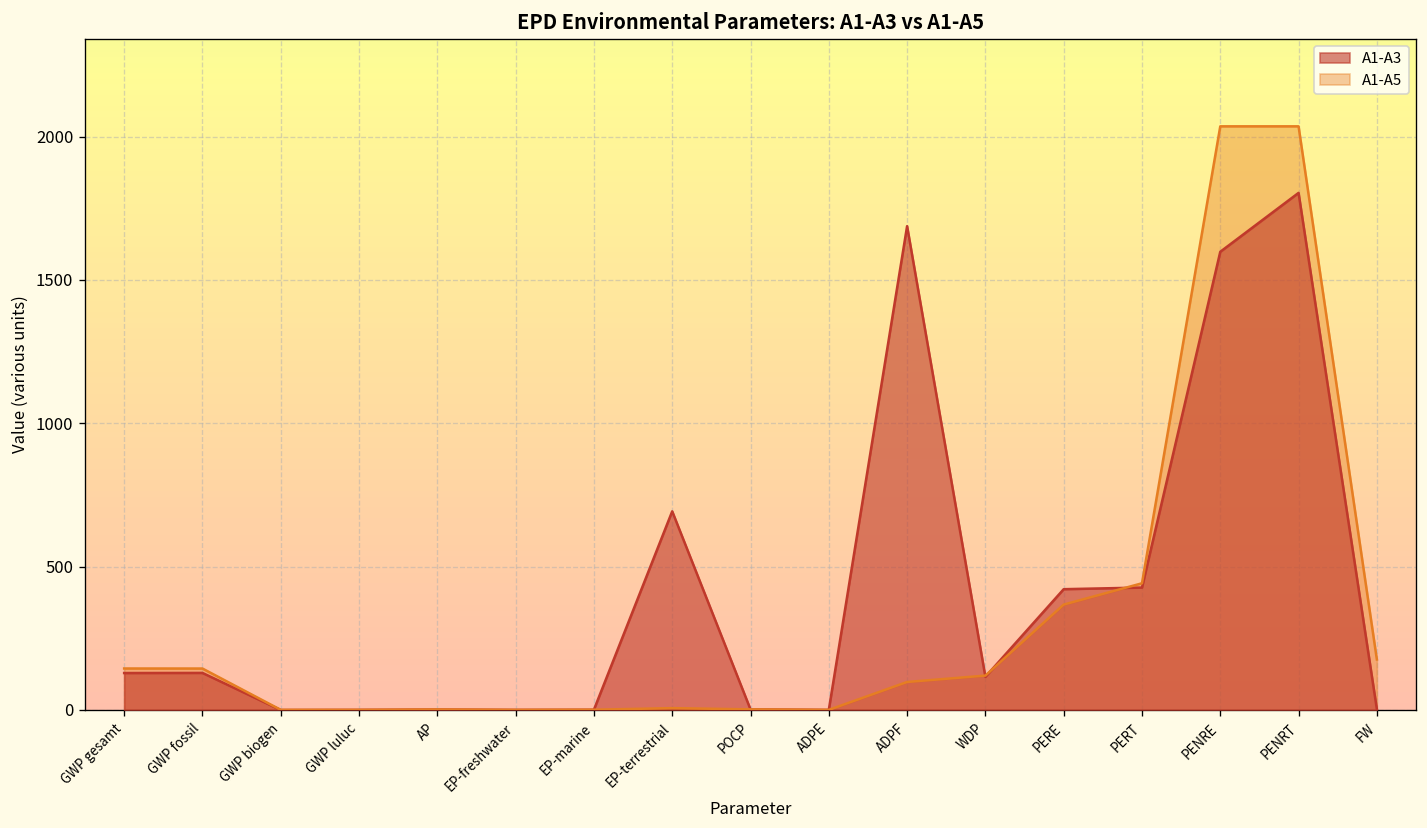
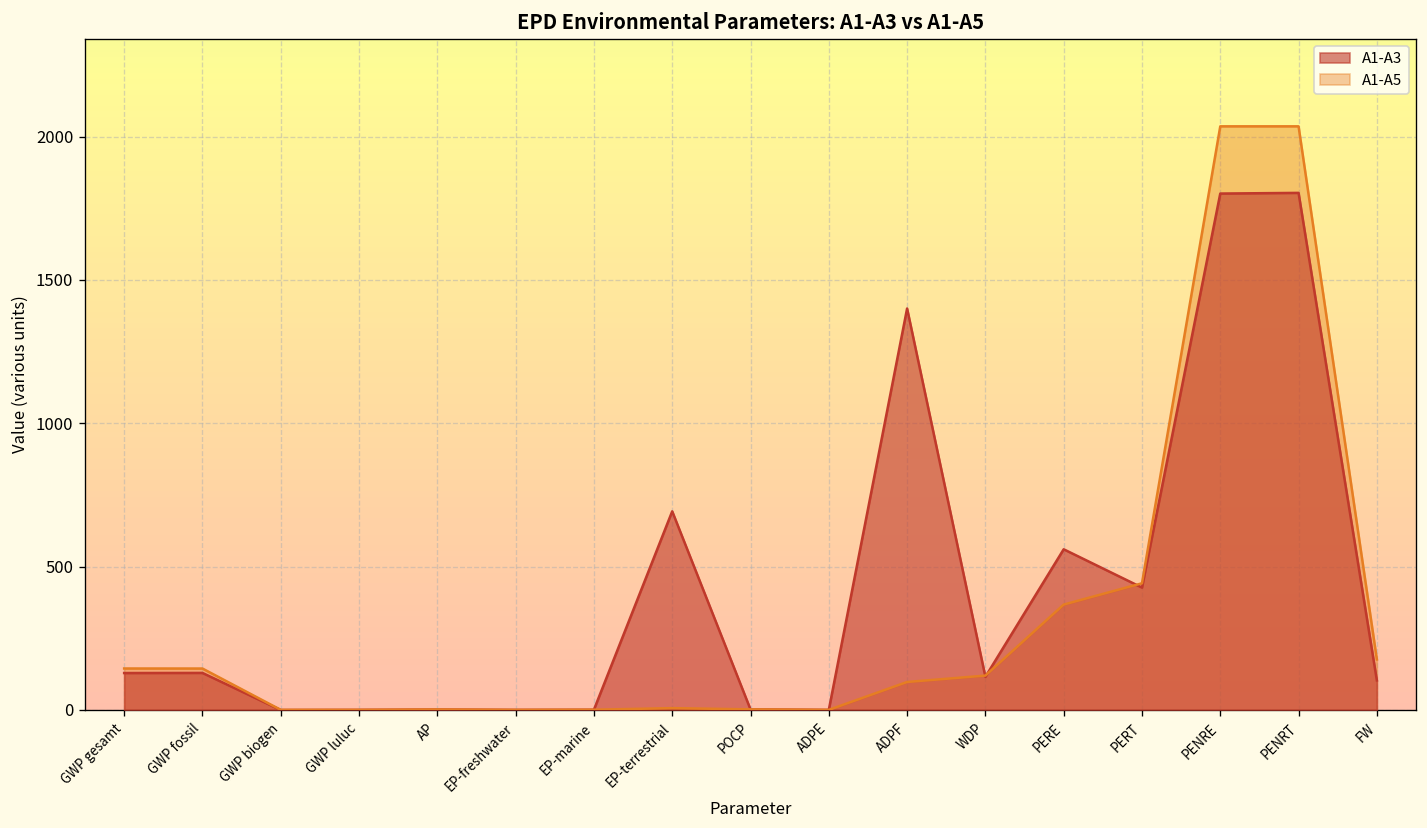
  {
    "A1-A3": {
      "GWP gesamt": 130,
      "GWP fossil": 130,
      "EP-terrestrial": 690,
-     "ADPF": 1690,
-     "PERE": 420,
+     "ADPF": 1400,
+     "PERE": 560,
      "PERT": 430,
-     "PENRE": 1600,
+     "PENRE": 1800,
      "PENRT": 1800,
-     "FW": 0
+     "FW": 100
    },
    "A1-A5": {
      "GWP gesamt": 140,
      "GWP fossil": 140,
      "EP-terrestrial": 10,
      "ADPF": 100,
      "PERE": 370,
      "PERT": 440,
      "PENRE": 2040,
      "PENRT": 2040,
      "FW": 180
    }
  }
